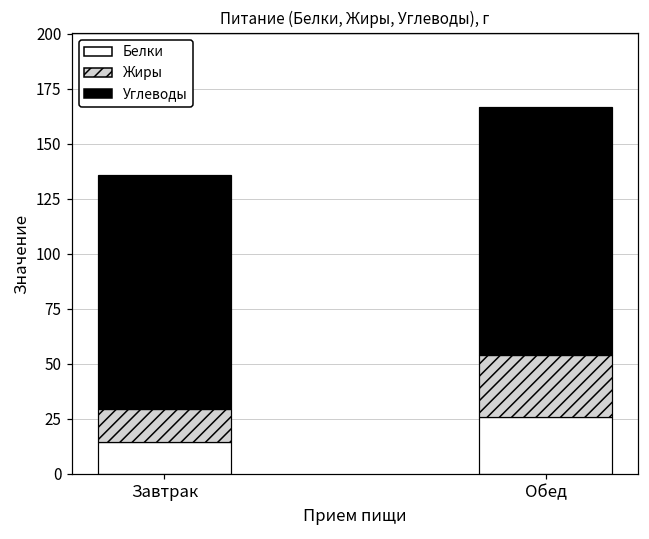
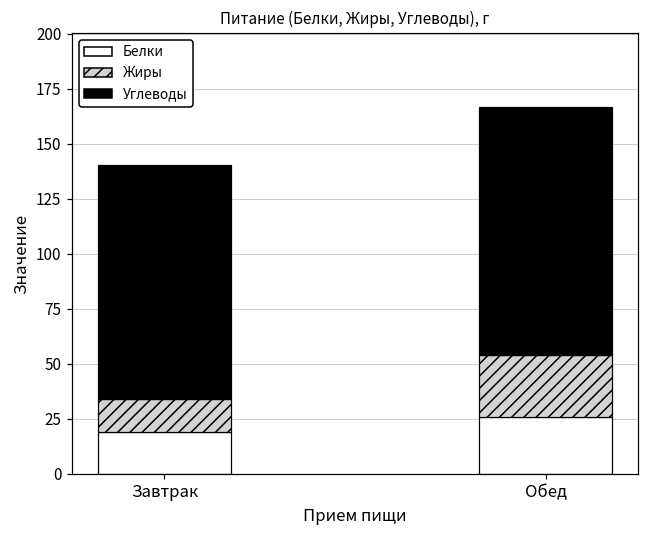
  {
    "Белки": {
-     "Завтрак": 15,
+     "Завтрак": 19,
      "Обед": 26
    },
    "Жиры": {
      "Завтрак": 15,
      "Обед": 28
    },
    "Углеводы": {
      "Завтрак": 106,
      "Обед": 113
    }
  }
